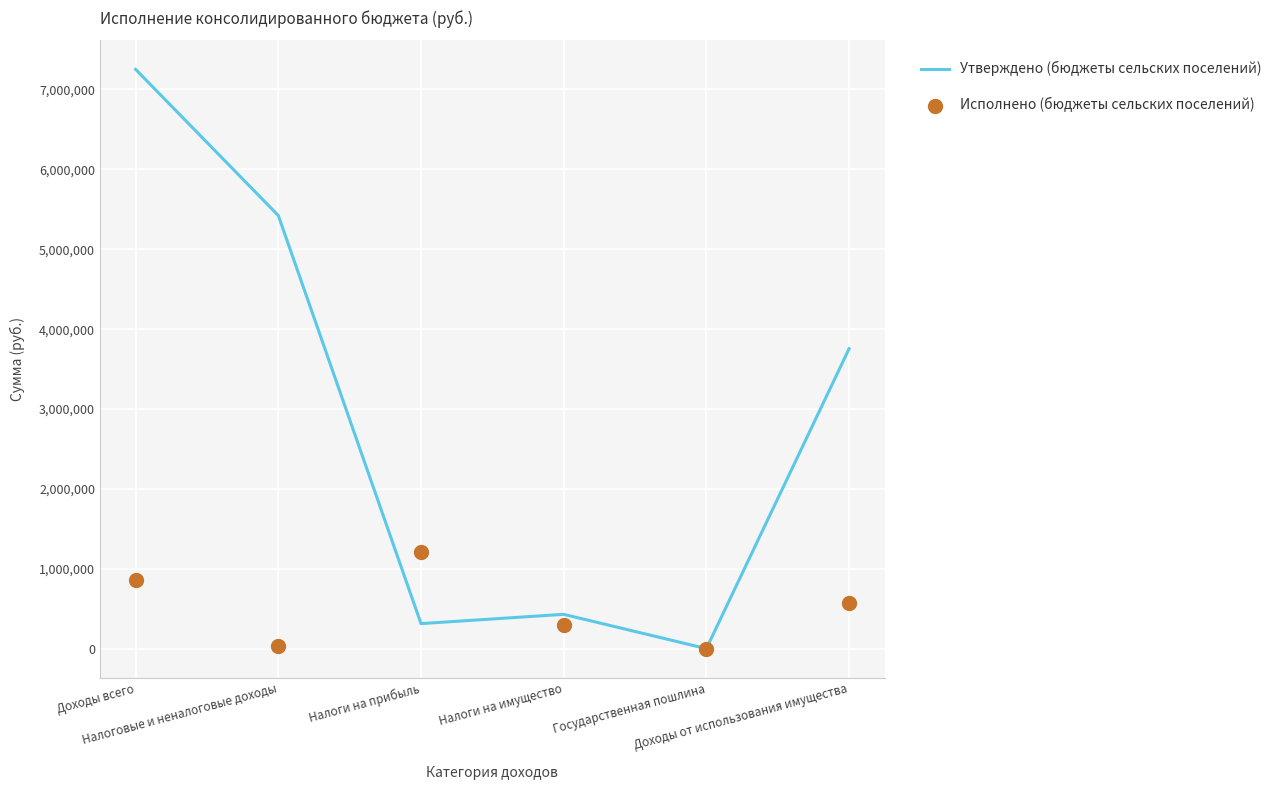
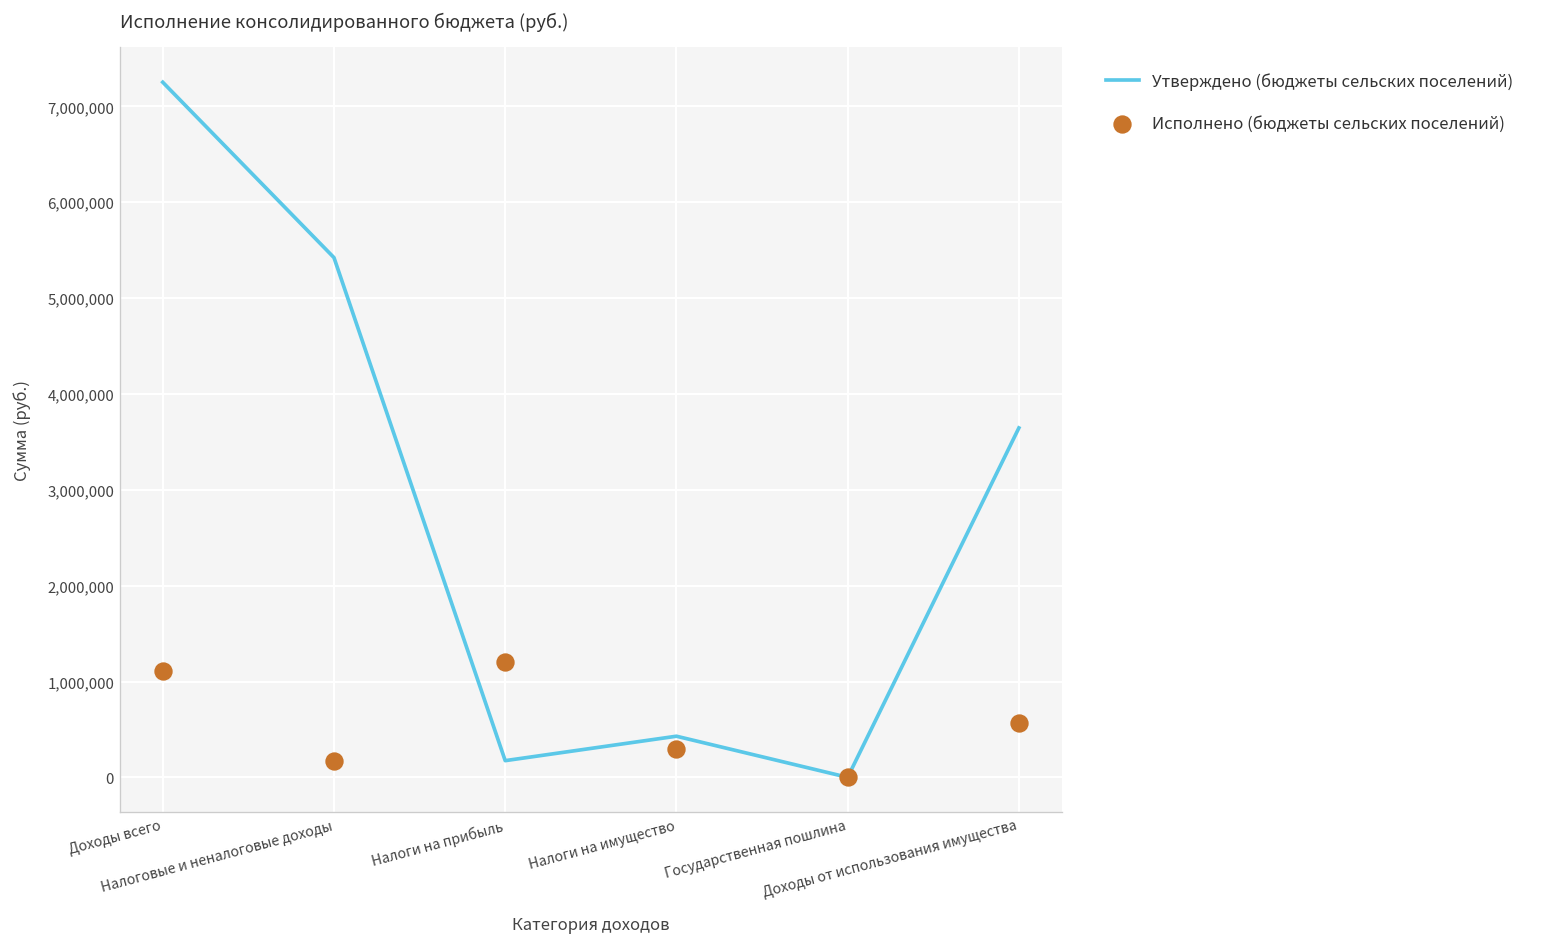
  {
    "Исполнено (бюджеты сельских поселений)": {
-     "Доходы всего": "900,000",
-     "Налоговые и неналоговые доходы": "0"
+     "Доходы всего": "1,100,000",
+     "Налоговые и неналоговые доходы": "200,000"
    },
    "Утверждено (бюджеты сельских поселений)": {
      "Доходы всего": "7,300,000",
      "Налоговые и неналоговые доходы": "5,400,000",
-     "Налоги на прибыль": "300,000",
+     "Налоги на прибыль": "200,000",
      "Налоги на имущество": "400,000",
-     "Доходы от использования имущества": "3,800,000"
+     "Доходы от использования имущества": "3,600,000"
    }
  }
